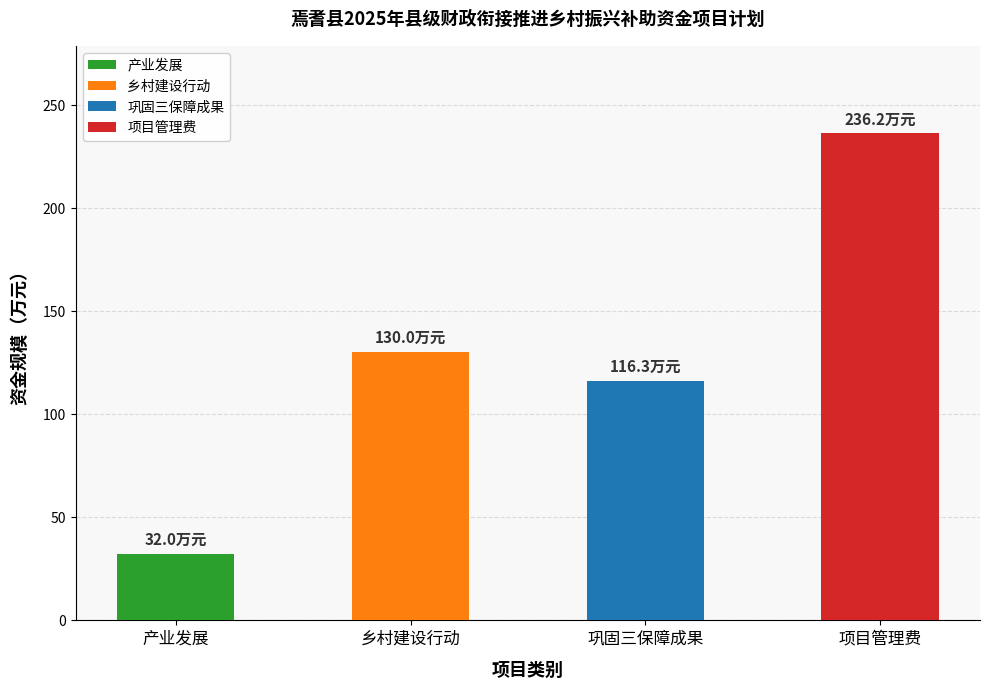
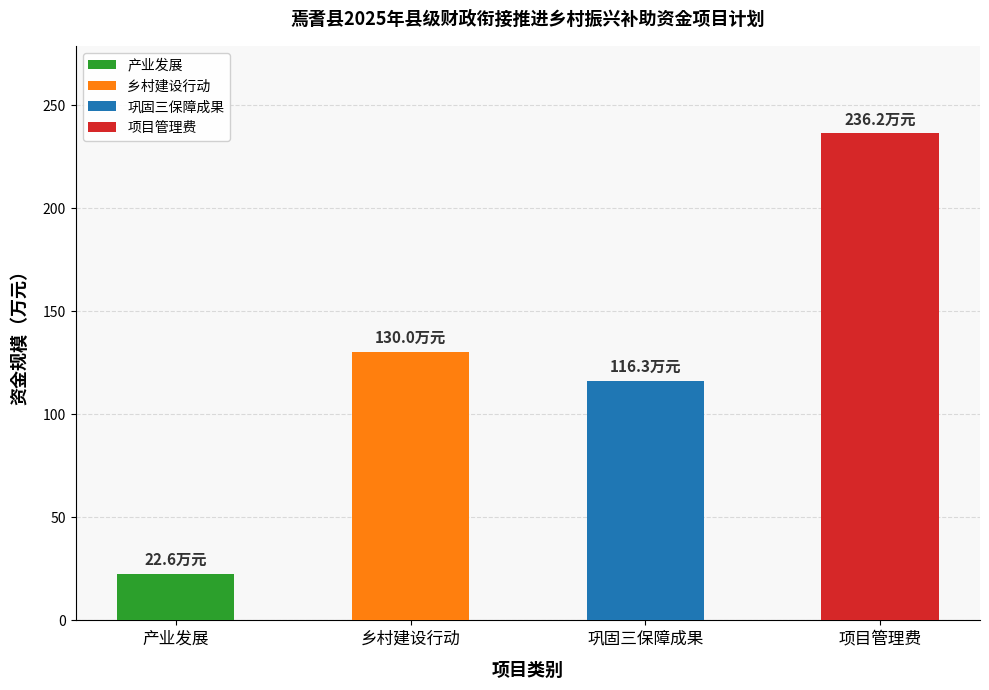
  {
-   "产业发展": 32.0,
+   "产业发展": 22.6,
    "乡村建设行动": 130.0,
    "巩固三保障成果": 116.3,
    "项目管理费": 236.2
  }
